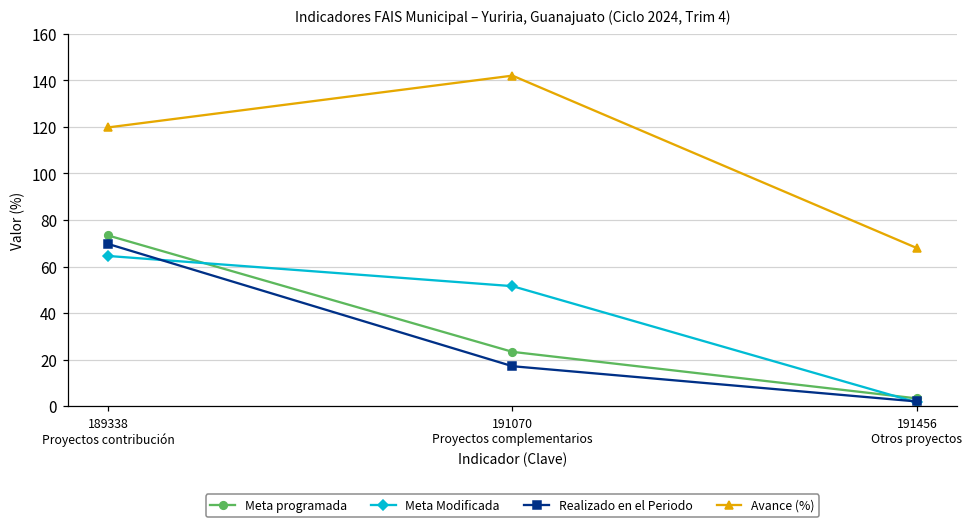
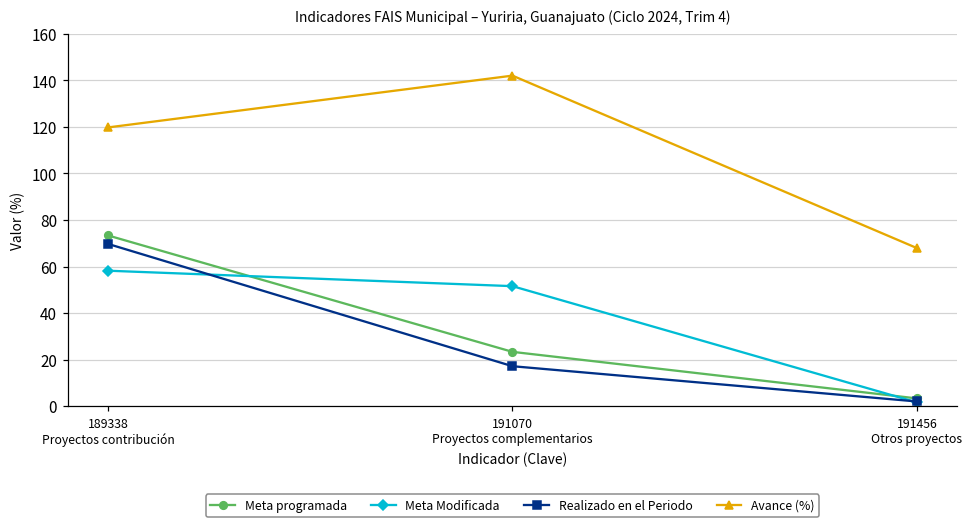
  {
    "Meta programada": {
      "189338 Proyectos contribución": 73,
      "191070 Proyectos complementarios": 23,
      "191456 Otros proyectos": 3
    },
    "Meta Modificada": {
-     "189338 Proyectos contribución": 65,
+     "189338 Proyectos contribución": 58,
      "191070 Proyectos complementarios": 52
    },
    "Realizado en el Periodo": {
      "189338 Proyectos contribución": 70,
      "191070 Proyectos complementarios": 17
    },
    "Avance (%)": {
      "189338 Proyectos contribución": 120,
      "191070 Proyectos complementarios": 142,
      "191456 Otros proyectos": 68
    }
  }
